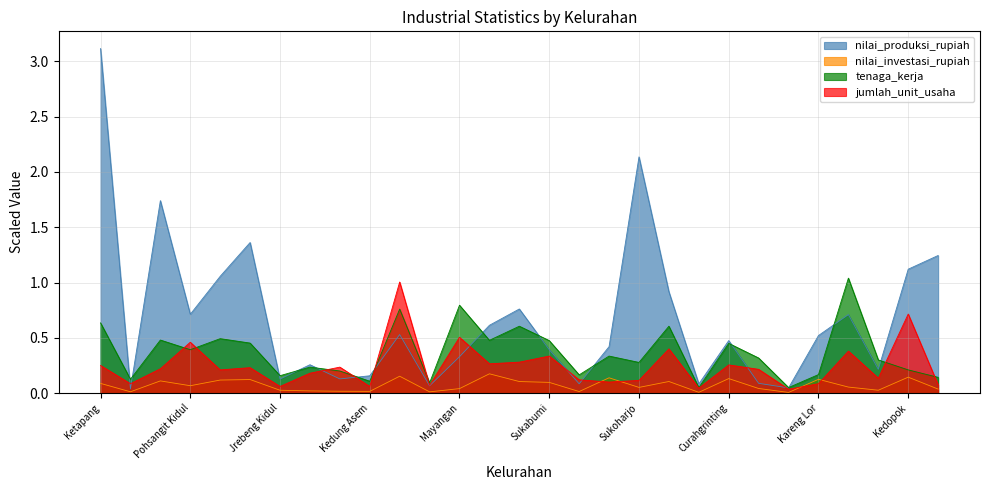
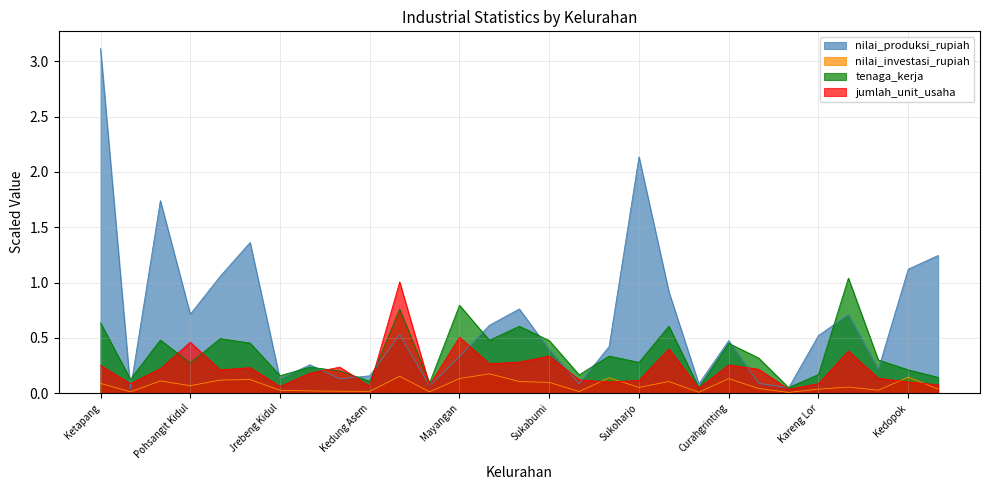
  {
    "nilai_produksi_rupiah": {
      "Ketapang": 3.12,
      "Pohsangit Kidul": 0.71,
      "Jrebeng Kidul": 0.13,
      "Kedung Asem": 0.16,
      "Mayangan": 0.33,
      "Sukabumi": 0.39,
      "Sukoharjo": 2.14,
      "Curahgrinting": 0.48,
      "Kareng Lor": 0.52,
      "Kedopok": 1.12
    },
    "nilai_investasi_rupiah": {
      "Ketapang": 0.09,
      "Pohsangit Kidul": 0.07,
      "Jrebeng Kidul": 0.03,
      "Kedung Asem": 0.02,
-     "Mayangan": 0.04,
+     "Mayangan": 0.13,
      "Sukabumi": 0.10,
      "Sukoharjo": 0.05,
      "Curahgrinting": 0.13,
-     "Kareng Lor": 0.12,
+     "Kareng Lor": 0.04,
      "Kedopok": 0.14
    },
    "tenaga_kerja": {
      "Ketapang": 0.64,
-     "Pohsangit Kidul": 0.39,
+     "Pohsangit Kidul": 0.27,
      "Jrebeng Kidul": 0.16,
      "Kedung Asem": 0.11,
      "Mayangan": 0.80,
      "Sukabumi": 0.48,
      "Sukoharjo": 0.28,
      "Curahgrinting": 0.45,
      "Kareng Lor": 0.17,
      "Kedopok": 0.21
    },
    "jumlah_unit_usaha": {
      "Ketapang": 0.25,
      "Pohsangit Kidul": 0.46,
      "Jrebeng Kidul": 0.06,
      "Kedung Asem": 0.06,
      "Mayangan": 0.51,
      "Sukabumi": 0.34,
      "Sukoharjo": 0.12,
      "Curahgrinting": 0.26,
      "Kareng Lor": 0.09,
-     "Kedopok": 0.72
+     "Kedopok": 0.10
    }
  }
